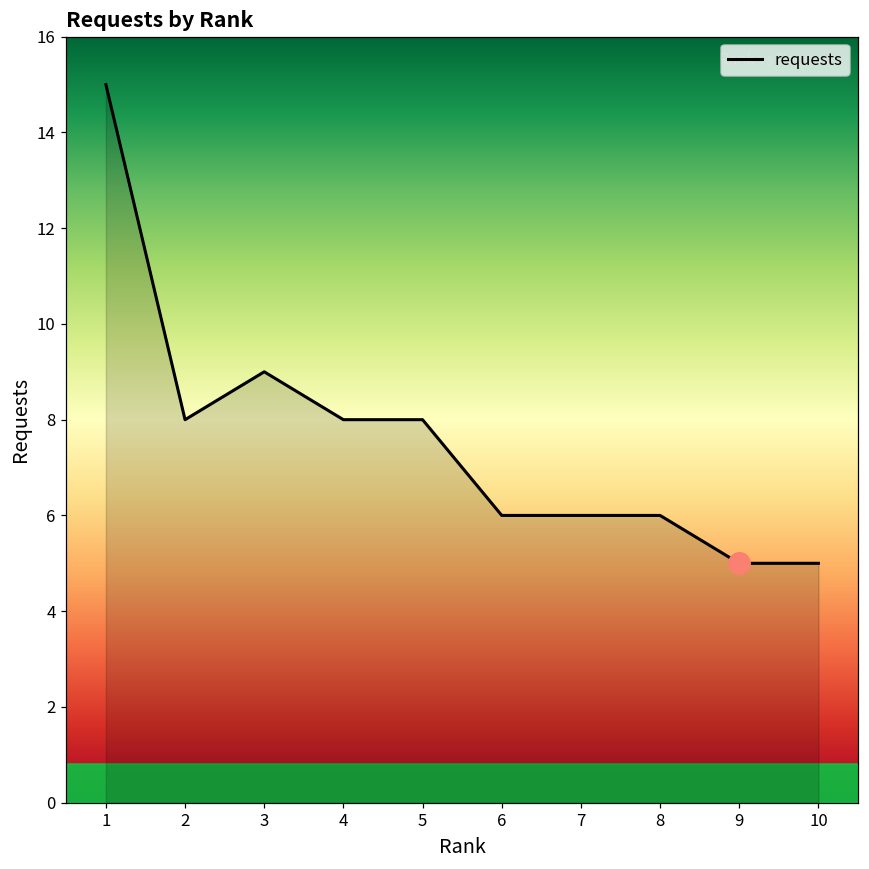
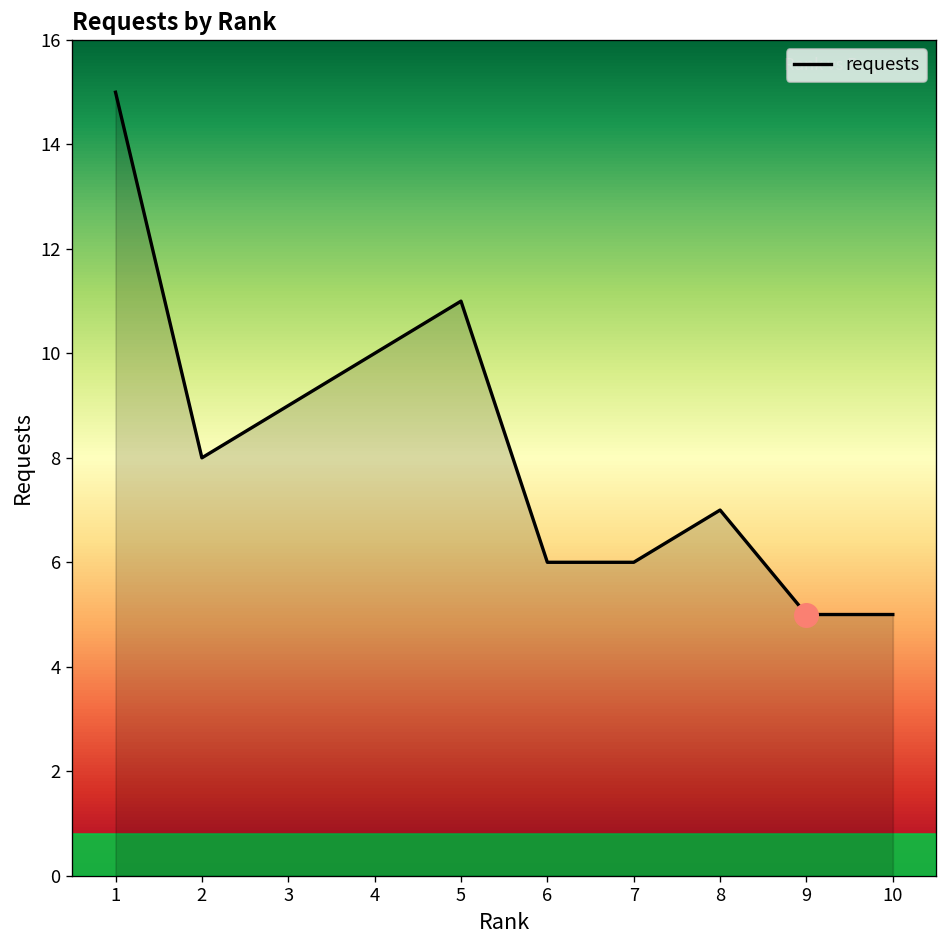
  {
    "requests": {
      "1": 15,
      "2": 8,
      "3": 9,
-     "4": 8,
-     "5": 8,
+     "4": 10,
+     "5": 11,
      "6": 6,
      "7": 6,
-     "8": 6,
+     "8": 7,
      "10": 5
    }
  }
